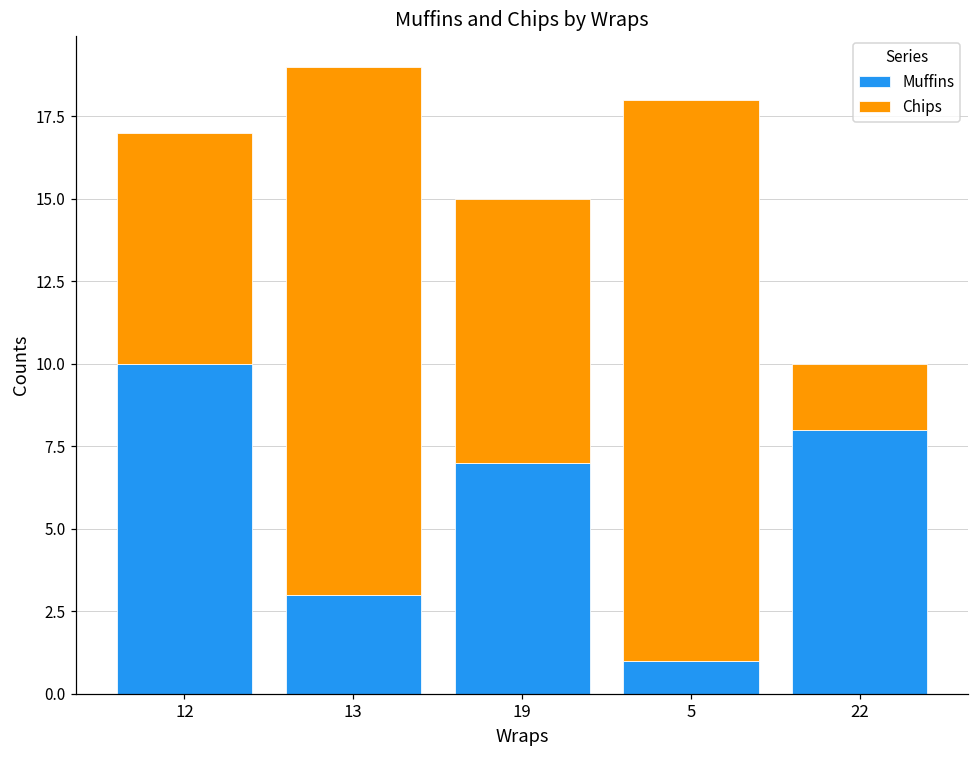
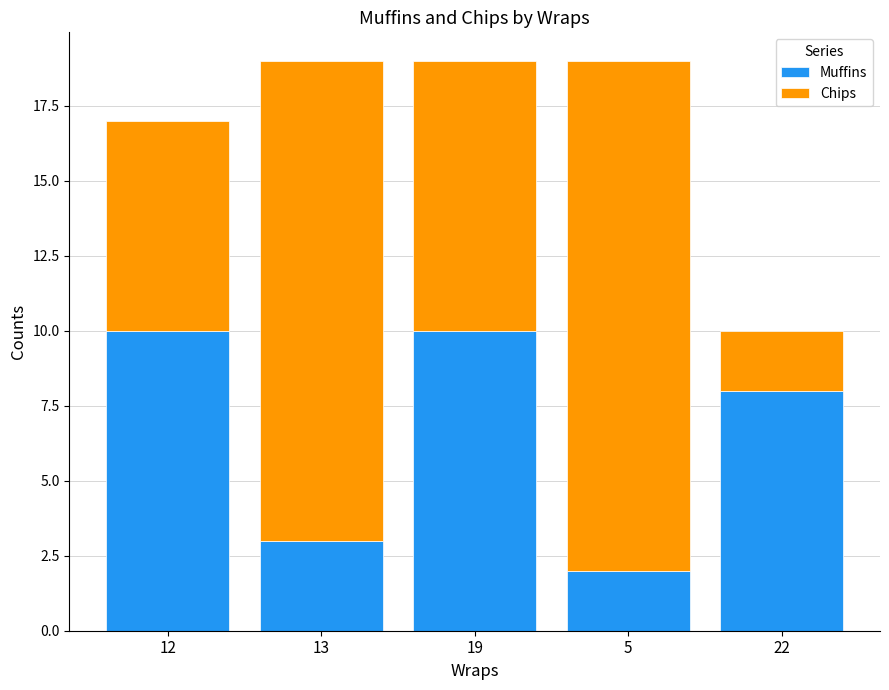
  {
    "Muffins": {
      "12": 10,
      "13": 3,
-     "19": 7,
-     "5": 1,
+     "19": 10,
+     "5": 2,
      "22": 8
    },
    "Chips": {
      "12": 7,
      "13": 16,
-     "19": 8,
+     "19": 9,
      "5": 17,
      "22": 2
    }
  }
